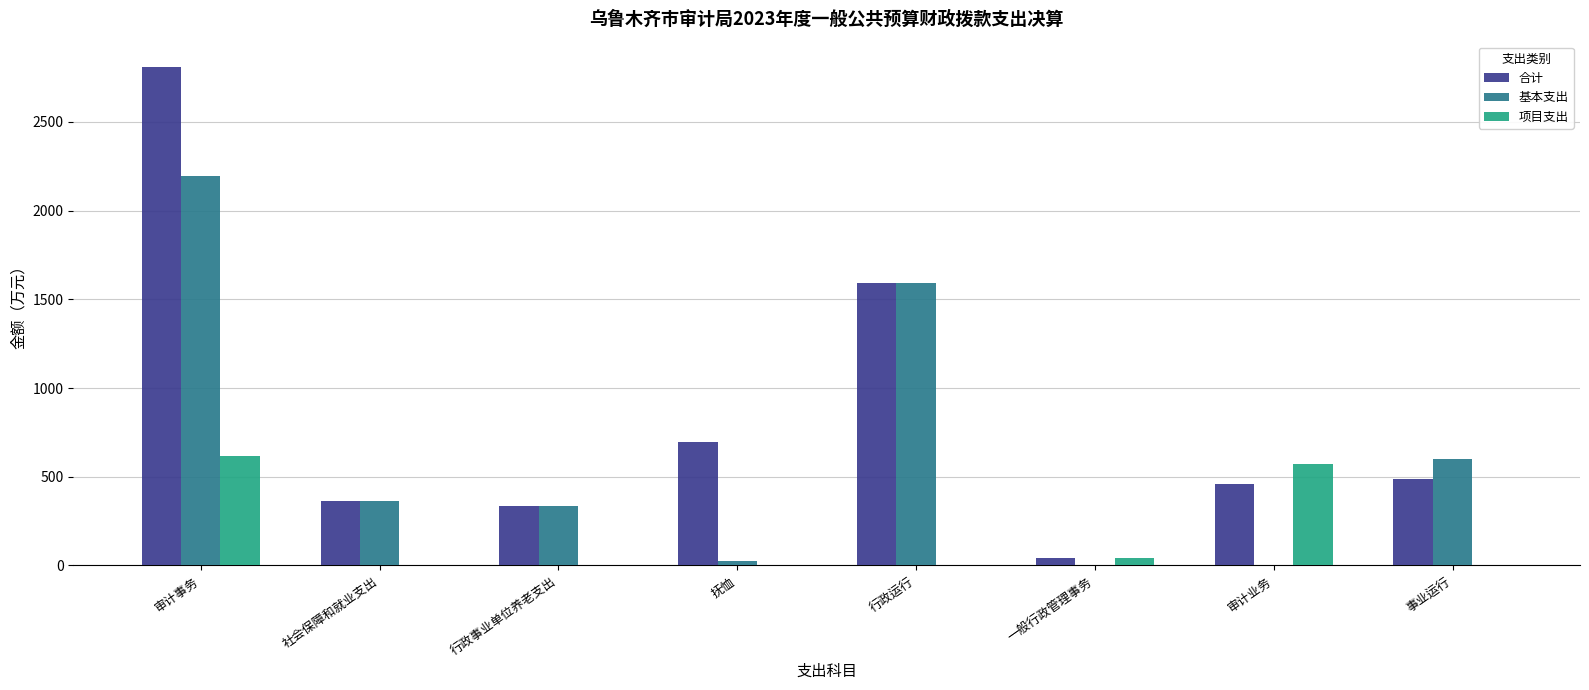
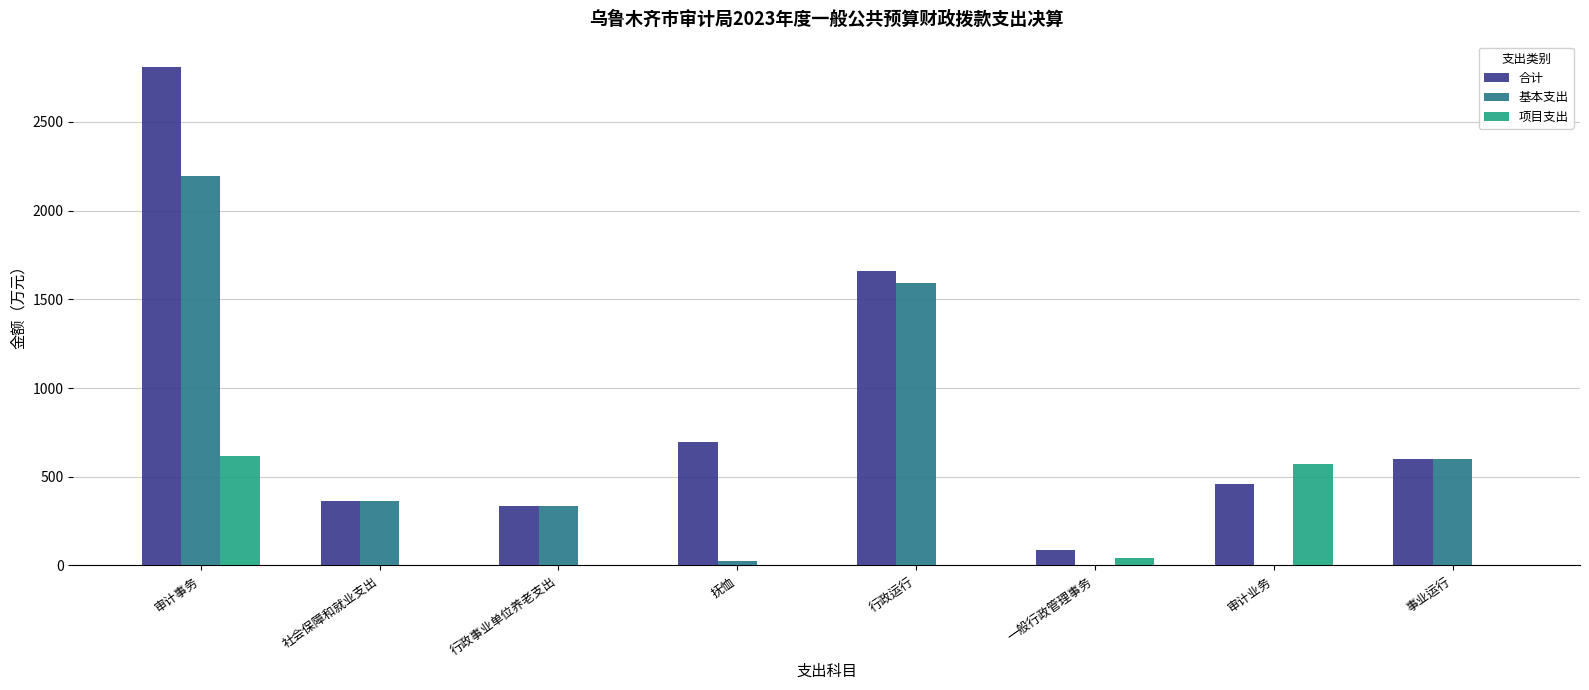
  {
    "合计": {
      "审计事务": 2810,
      "社会保障和就业支出": 360,
      "行政事业单位养老支出": 340,
      "抚恤": 700,
-     "行政运行": 1590,
-     "一般行政管理事务": 40,
+     "行政运行": 1660,
+     "一般行政管理事务": 90,
      "审计业务": 460,
-     "事业运行": 490
+     "事业运行": 600
    }
  }
